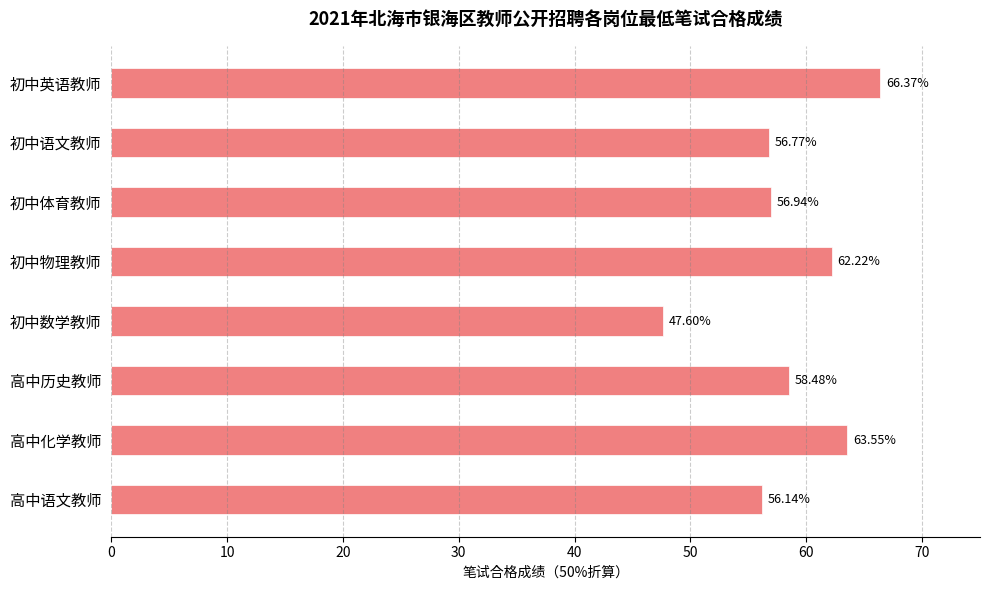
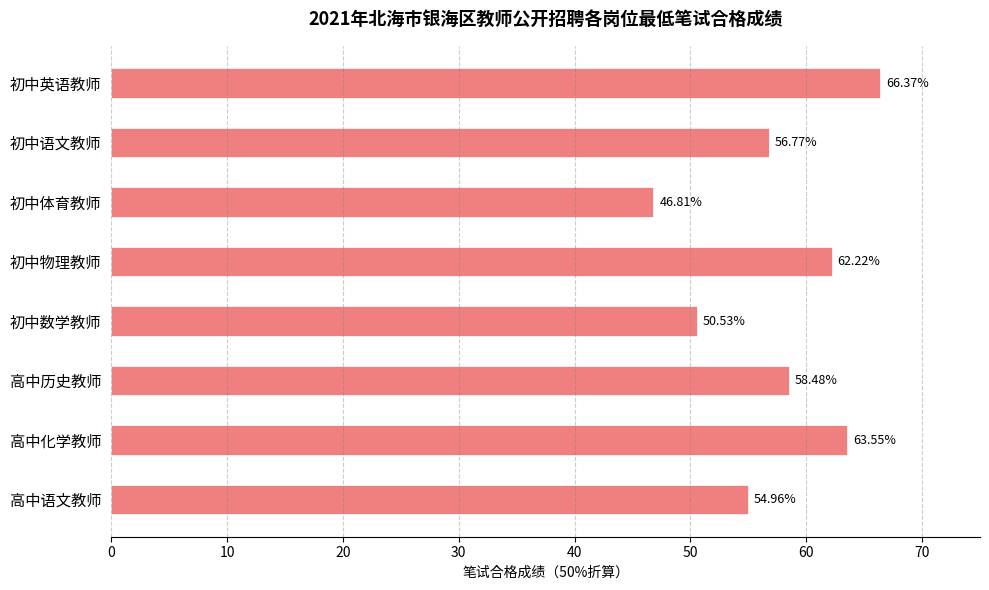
  {
    "初中英语教师": "66.37%",
    "初中语文教师": "56.77%",
-   "初中体育教师": "56.94%",
+   "初中体育教师": "46.81%",
    "初中物理教师": "62.22%",
-   "初中数学教师": "47.60%",
+   "初中数学教师": "50.53%",
    "高中历史教师": "58.48%",
    "高中化学教师": "63.55%",
-   "高中语文教师": "56.14%"
+   "高中语文教师": "54.96%"
  }
